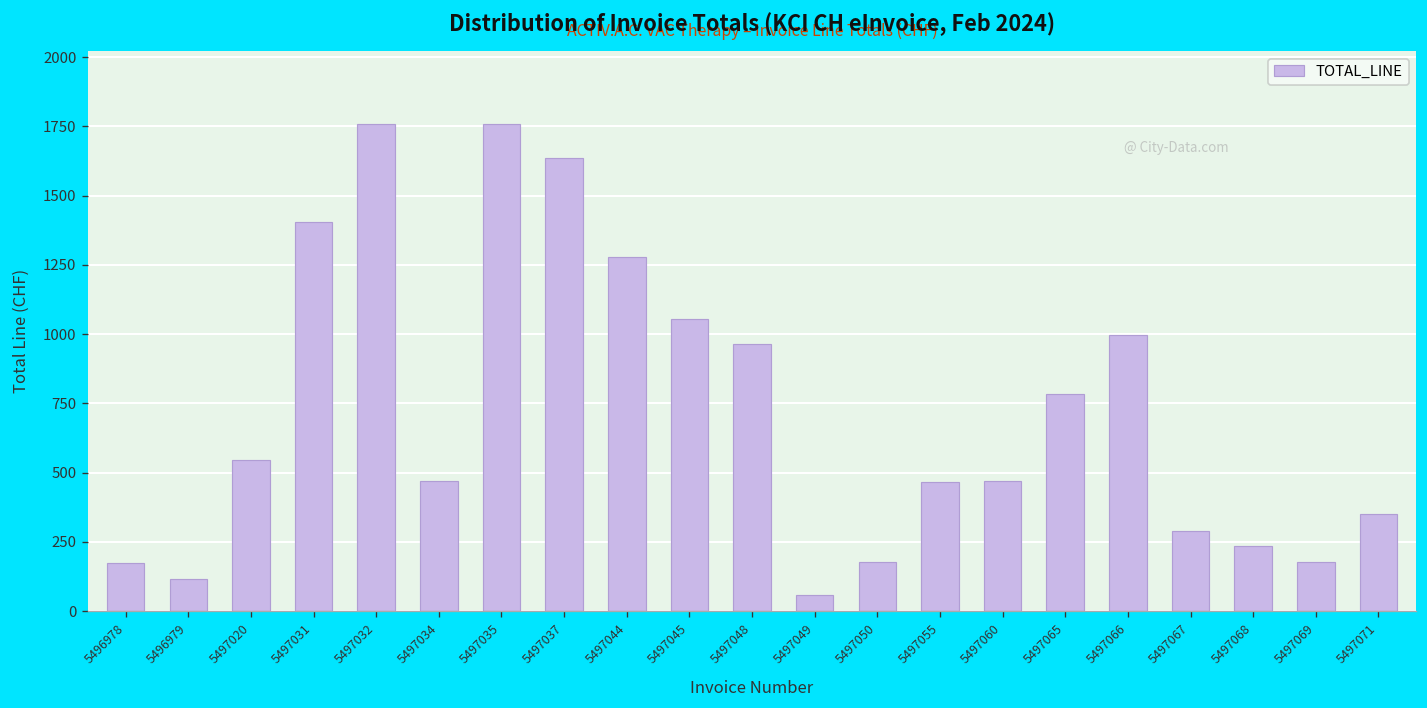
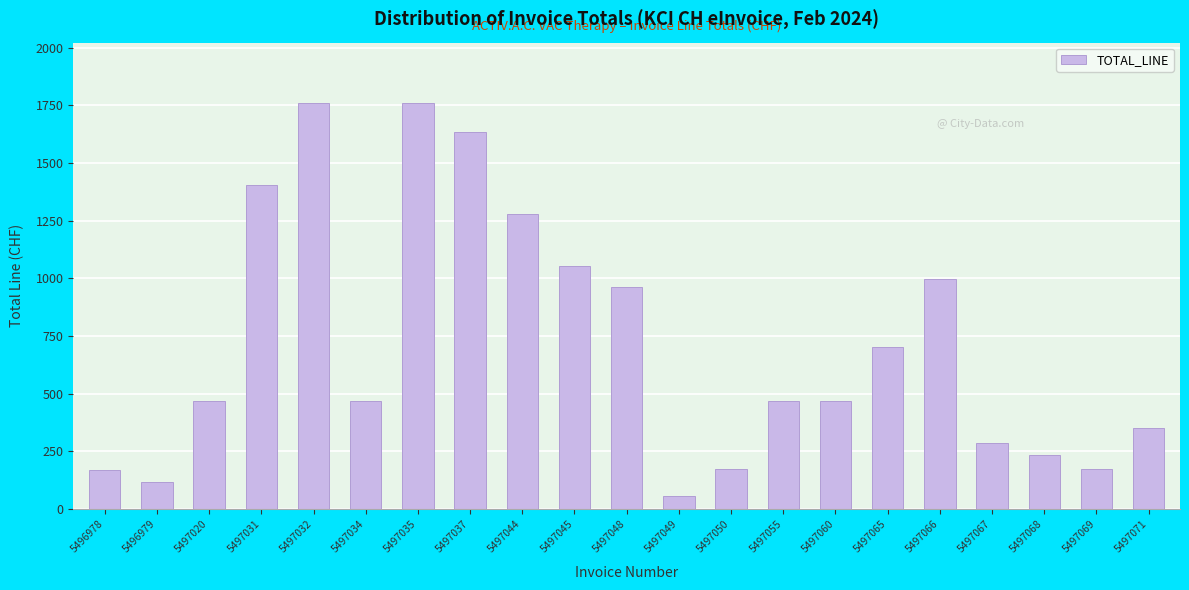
  {
    "5496978": 170,
    "5496979": 120,
-   "5497020": 540,
+   "5497020": 470,
    "5497031": 1410,
    "5497032": 1760,
    "5497034": 470,
    "5497035": 1760,
    "5497037": 1630,
    "5497044": 1280,
    "5497045": 1050,
    "5497048": 960,
    "5497049": 60,
    "5497050": 180,
    "5497055": 470,
    "5497060": 470,
-   "5497065": 780,
+   "5497065": 700,
    "5497066": 1000,
    "5497067": 290,
    "5497068": 230,
    "5497069": 180,
    "5497071": 350
  }
